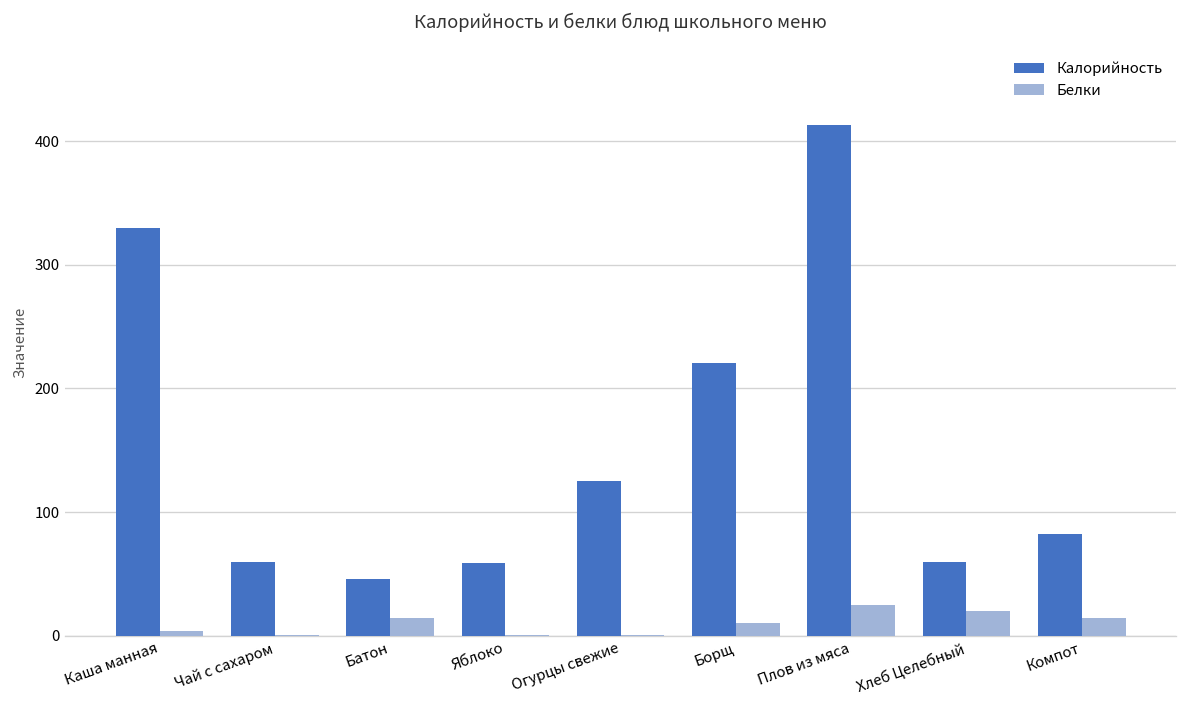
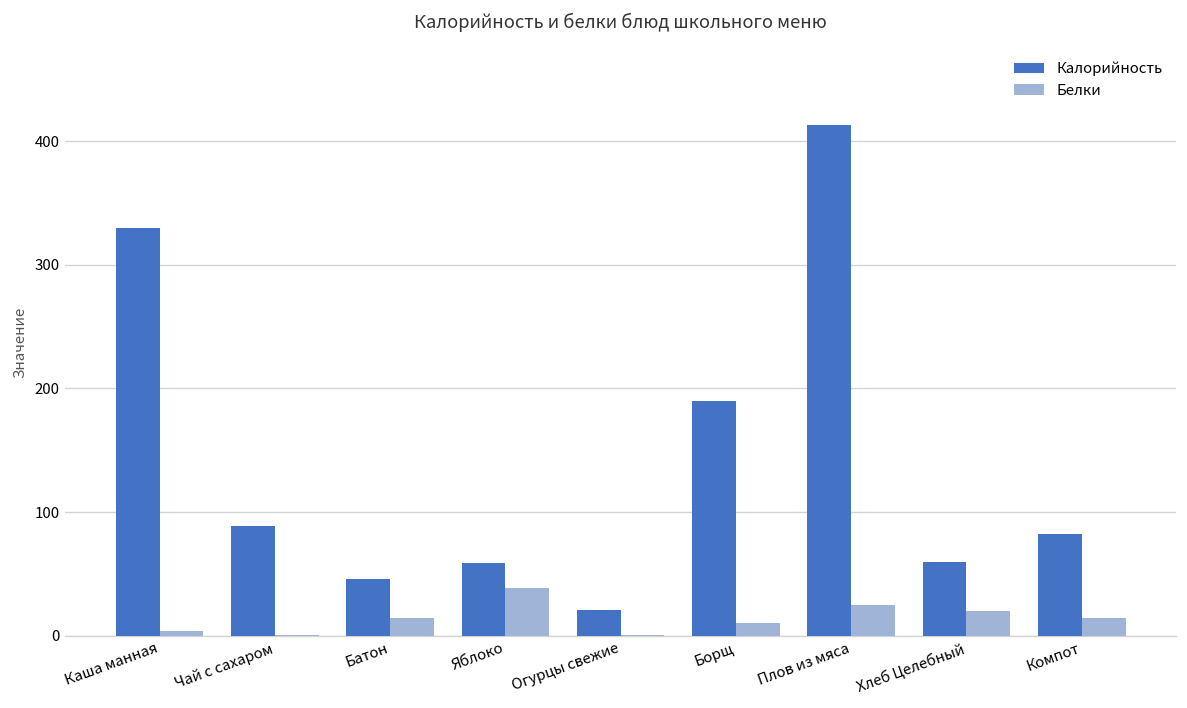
  {
    "Калорийность": {
      "Каша манная": 330,
-     "Чай с сахаром": 60,
+     "Чай с сахаром": 89,
      "Батон": 46,
      "Яблоко": 59,
-     "Огурцы свежие": 125,
-     "Борщ": 221,
+     "Огурцы свежие": 21,
+     "Борщ": 190,
      "Плов из мяса": 413,
      "Хлеб Целебный": 60,
      "Компот": 82
    },
    "Белки": {
      "Каша манная": 4,
      "Батон": 14,
-     "Яблоко": 1,
+     "Яблоко": 39,
      "Борщ": 10,
      "Плов из мяса": 25,
      "Хлеб Целебный": 20,
      "Компот": 14
    }
  }
